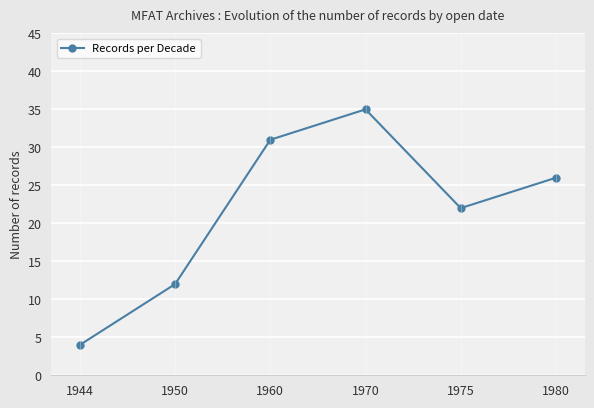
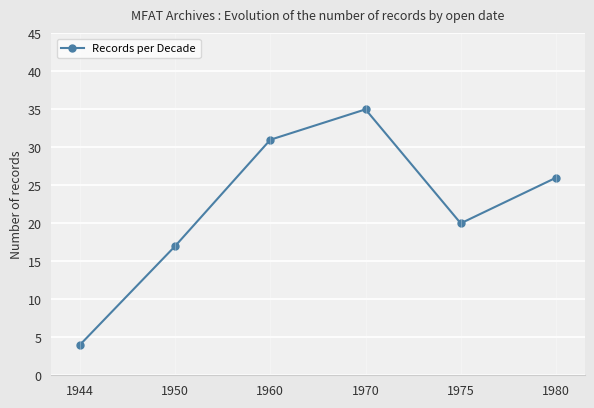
  {
    "1944": 4,
-   "1950": 12,
+   "1950": 17,
    "1960": 31,
    "1970": 35,
-   "1975": 22,
+   "1975": 20,
    "1980": 26
  }
